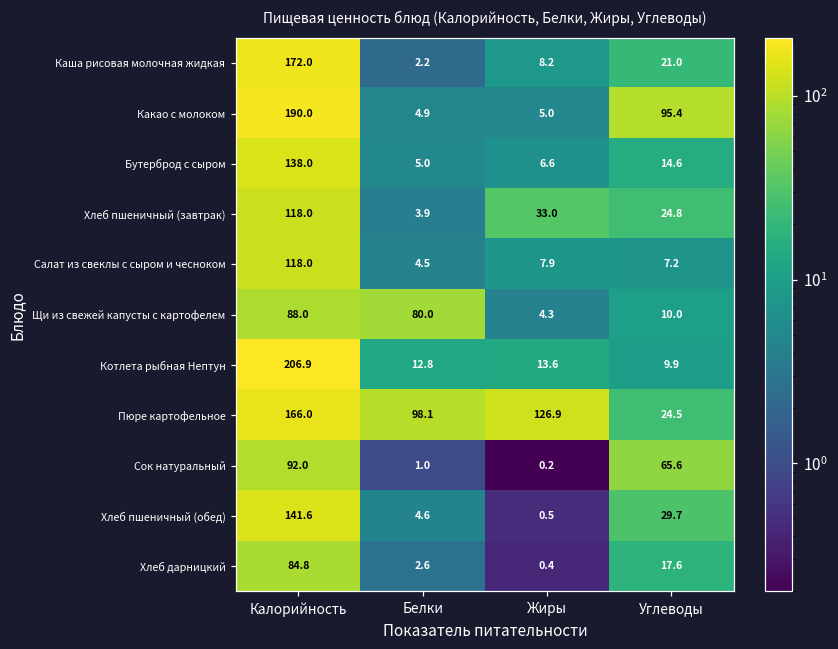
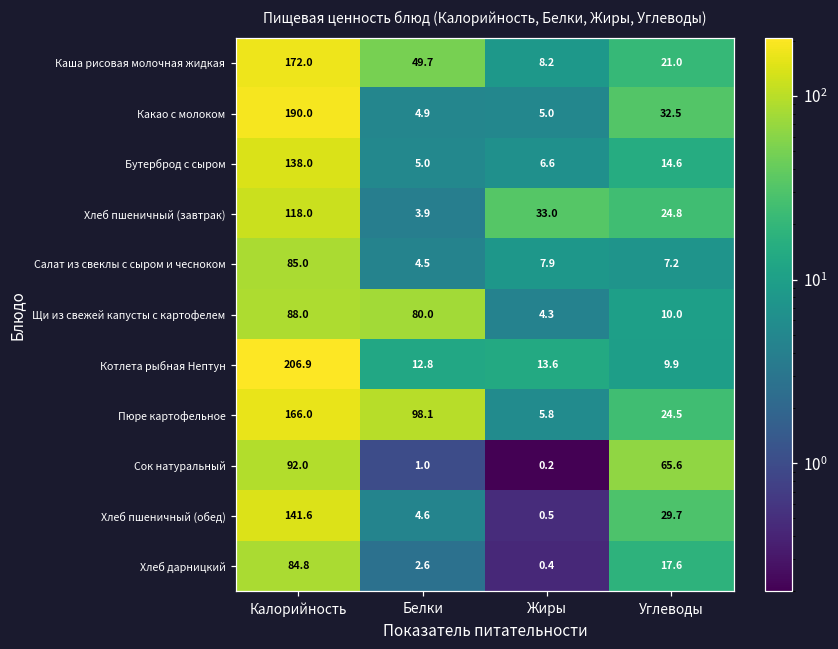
  {
    "Каша рисовая молочная жидкая": {
      "Калорийность": 172.0,
-     "Белки": 2.2,
+     "Белки": 49.7,
      "Жиры": 8.2,
      "Углеводы": 21.0
    },
    "Какао с молоком": {
      "Калорийность": 190.0,
      "Белки": 4.9,
      "Жиры": 5.0,
-     "Углеводы": 95.4
+     "Углеводы": 32.5
    },
    "Бутерброд с сыром": {
      "Калорийность": 138.0,
      "Белки": 5.0,
      "Жиры": 6.6,
      "Углеводы": 14.6
    },
    "Хлеб пшеничный (завтрак)": {
      "Калорийность": 118.0,
      "Белки": 3.9,
      "Жиры": 33.0,
      "Углеводы": 24.8
    },
    "Салат из свеклы с сыром и чесноком": {
-     "Калорийность": 118.0,
+     "Калорийность": 85.0,
      "Белки": 4.5,
      "Жиры": 7.9,
      "Углеводы": 7.2
    },
    "Щи из свежей капусты с картофелем": {
      "Калорийность": 88.0,
      "Белки": 80.0,
      "Жиры": 4.3,
      "Углеводы": 10.0
    },
    "Котлета рыбная Нептун": {
      "Калорийность": 206.9,
      "Белки": 12.8,
      "Жиры": 13.6,
      "Углеводы": 9.9
    },
    "Пюре картофельное": {
      "Калорийность": 166.0,
      "Белки": 98.1,
-     "Жиры": 126.9,
+     "Жиры": 5.8,
      "Углеводы": 24.5
    },
    "Сок натуральный": {
      "Калорийность": 92.0,
      "Белки": 1.0,
      "Жиры": 0.2,
      "Углеводы": 65.6
    },
    "Хлеб пшеничный (обед)": {
      "Калорийность": 141.6,
      "Белки": 4.6,
      "Жиры": 0.5,
      "Углеводы": 29.7
    },
    "Хлеб дарницкий": {
      "Калорийность": 84.8,
      "Белки": 2.6,
      "Жиры": 0.4,
      "Углеводы": 17.6
    }
  }
